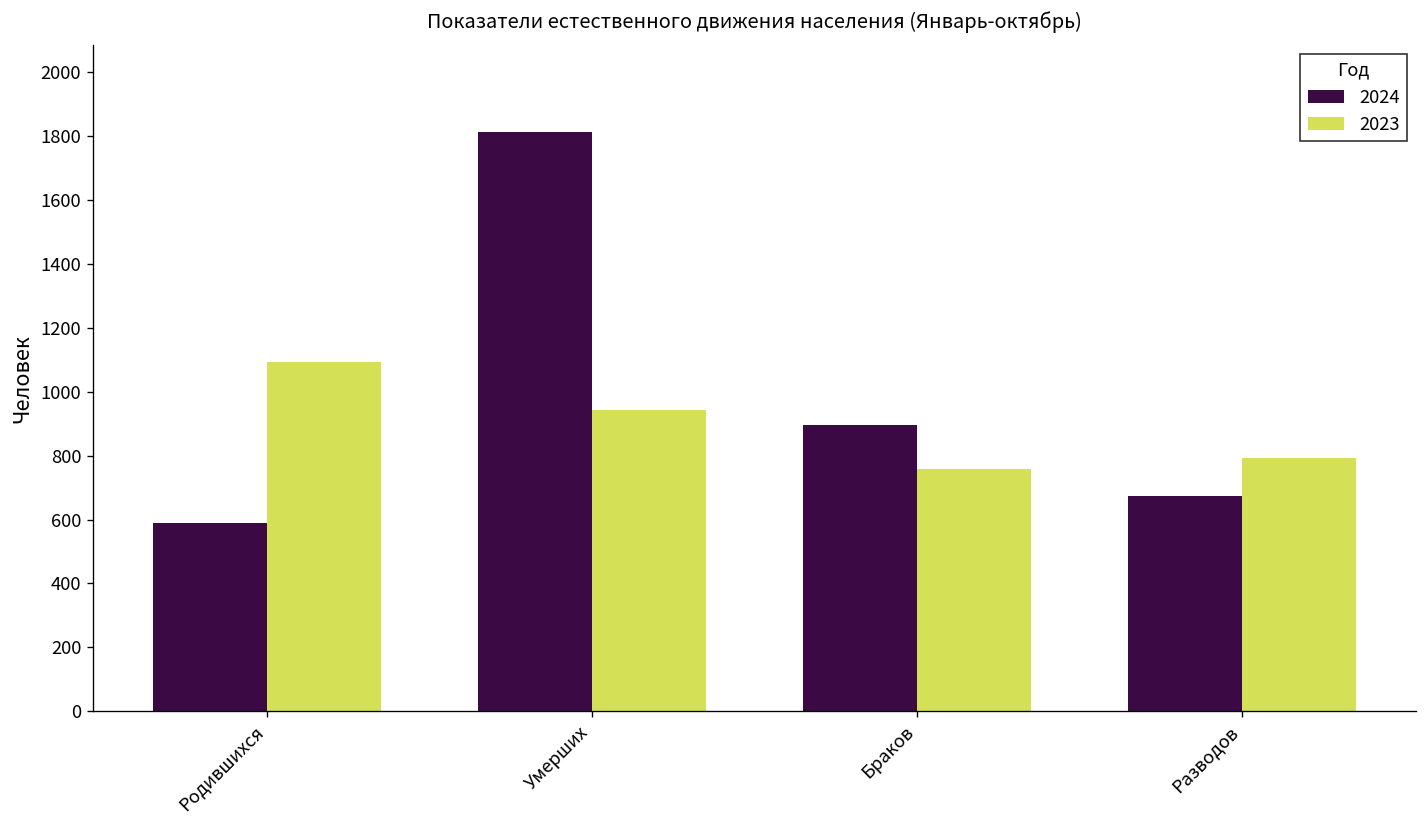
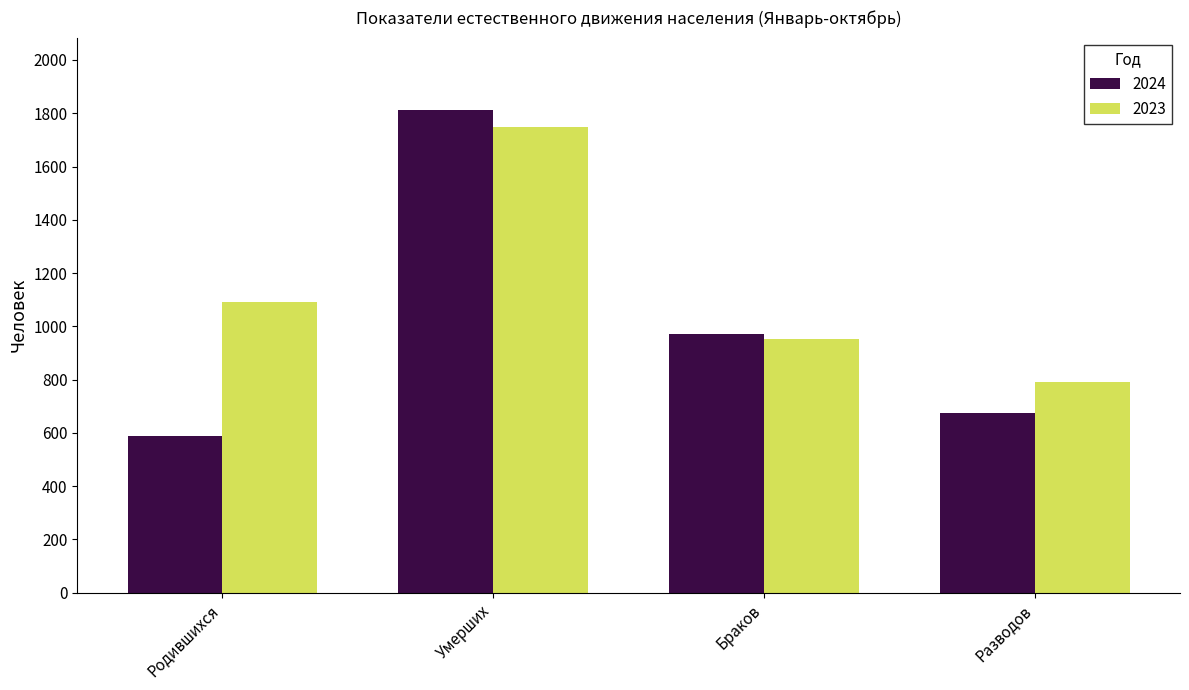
  {
    "2024": {
      "Родившихся": 590,
      "Умерших": 1810,
-     "Браков": 900,
+     "Браков": 970,
      "Разводов": 670
    },
    "2023": {
      "Родившихся": 1090,
-     "Умерших": 940,
-     "Браков": 760,
+     "Умерших": 1750,
+     "Браков": 950,
      "Разводов": 790
    }
  }
